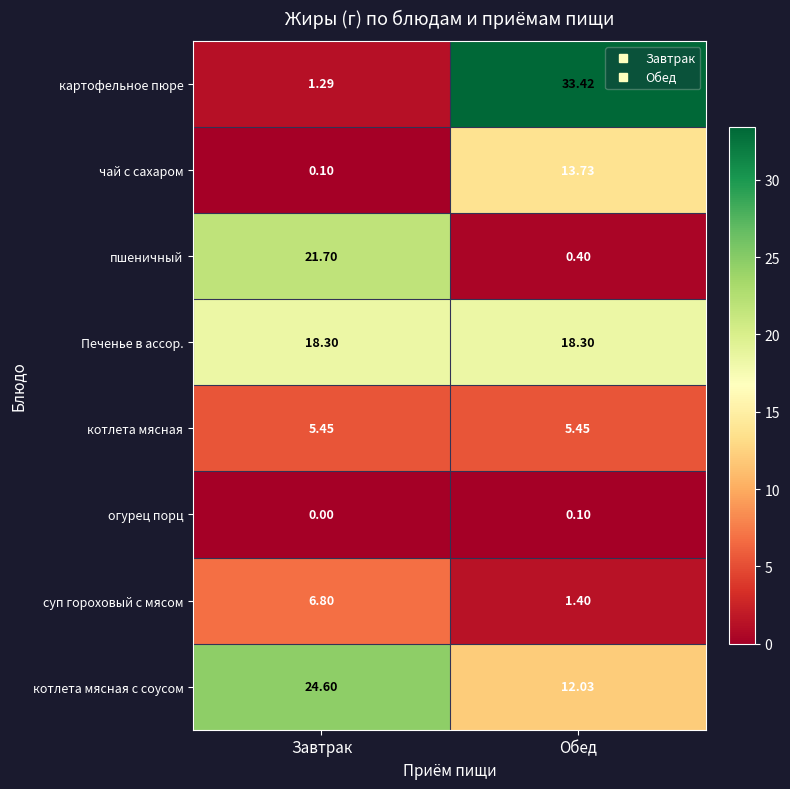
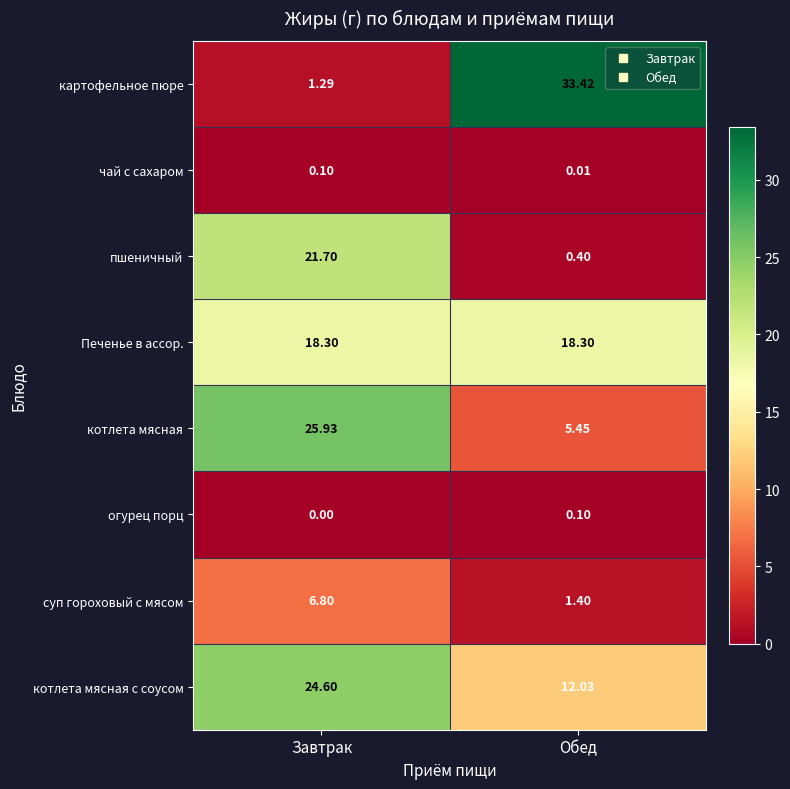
  {
    "картофельное пюре": {
      "Завтрак": 1.29,
      "Обед": 33.42
    },
    "чай с сахаром": {
      "Завтрак": 0.10,
-     "Обед": 13.73
+     "Обед": 0.01
    },
    "пшеничный": {
      "Завтрак": 21.70,
      "Обед": 0.40
    },
    "Печенье в ассор.": {
      "Завтрак": 18.30,
      "Обед": 18.30
    },
    "котлета мясная": {
-     "Завтрак": 5.45,
+     "Завтрак": 25.93,
      "Обед": 5.45
    },
    "огурец порц": {
      "Завтрак": 0.00,
      "Обед": 0.10
    },
    "суп гороховый с мясом": {
      "Завтрак": 6.80,
      "Обед": 1.40
    },
    "котлета мясная с соусом": {
      "Завтрак": 24.60,
      "Обед": 12.03
    }
  }
